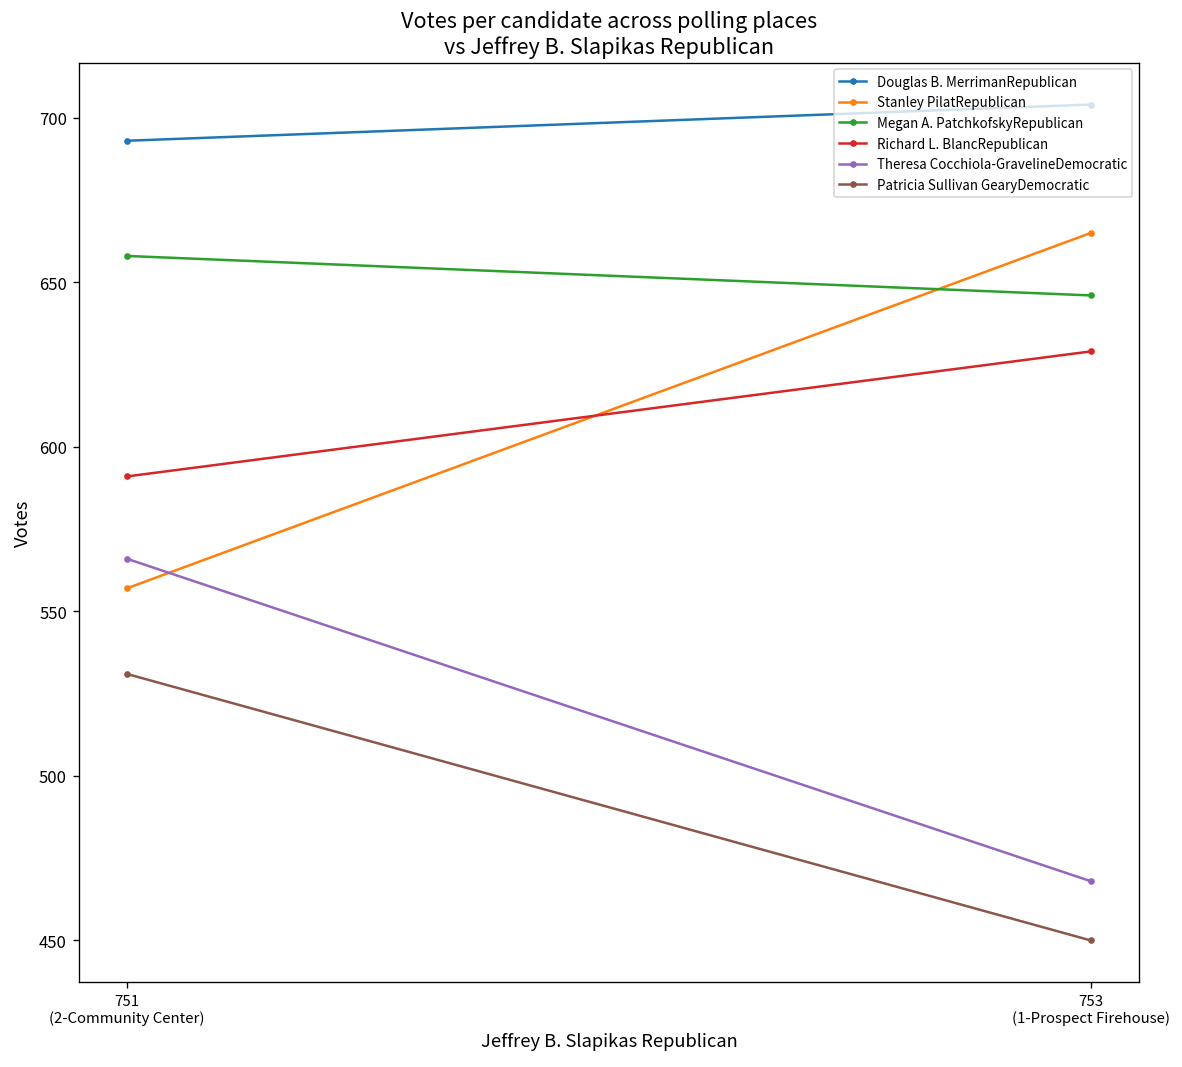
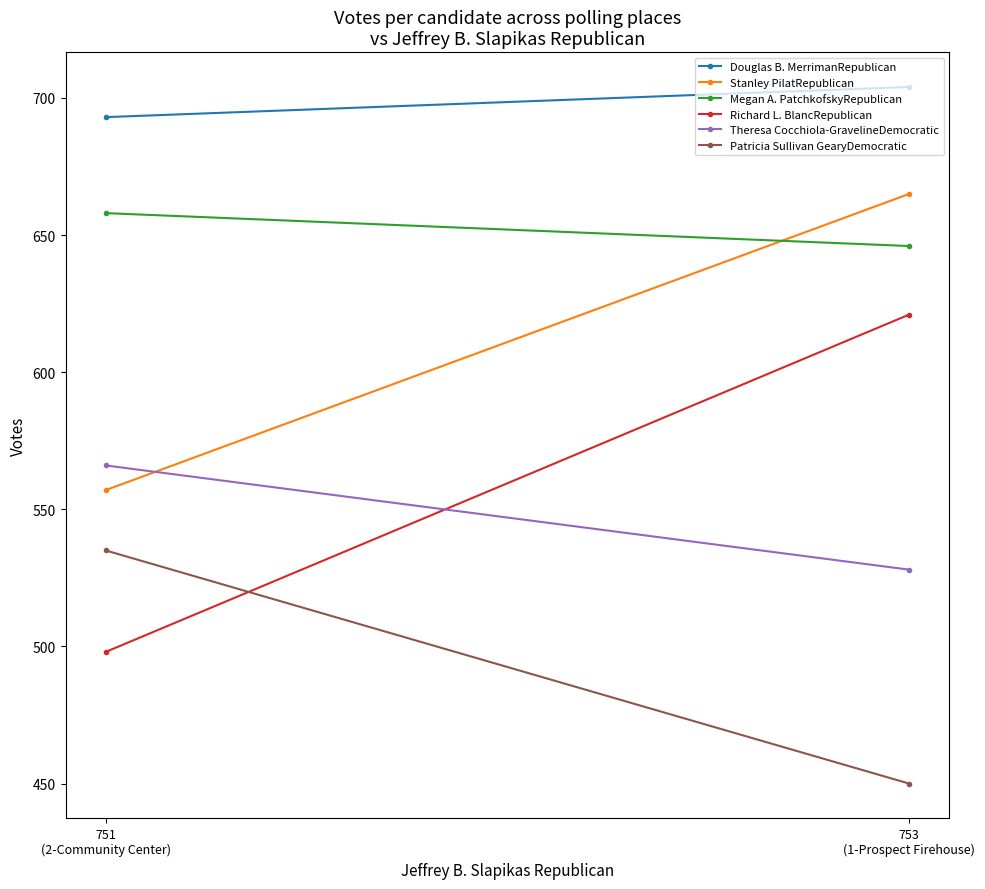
  {
    "Douglas B. MerrimanRepublican": {
      "751 (2-Community Center)": 693
    },
    "Stanley PilatRepublican": {
      "751 (2-Community Center)": 557,
      "753 (1-Prospect Firehouse)": 665
    },
    "Megan A. PatchkofskyRepublican": {
      "751 (2-Community Center)": 658,
      "753 (1-Prospect Firehouse)": 646
    },
    "Richard L. BlancRepublican": {
-     "751 (2-Community Center)": 591,
-     "753 (1-Prospect Firehouse)": 629
+     "751 (2-Community Center)": 498,
+     "753 (1-Prospect Firehouse)": 621
    },
    "Theresa Cocchiola-GravelineDemocratic": {
      "751 (2-Community Center)": 566,
-     "753 (1-Prospect Firehouse)": 468
+     "753 (1-Prospect Firehouse)": 528
    },
    "Patricia Sullivan GearyDemocratic": {
-     "751 (2-Community Center)": 531,
+     "751 (2-Community Center)": 535,
      "753 (1-Prospect Firehouse)": 450
    }
  }
